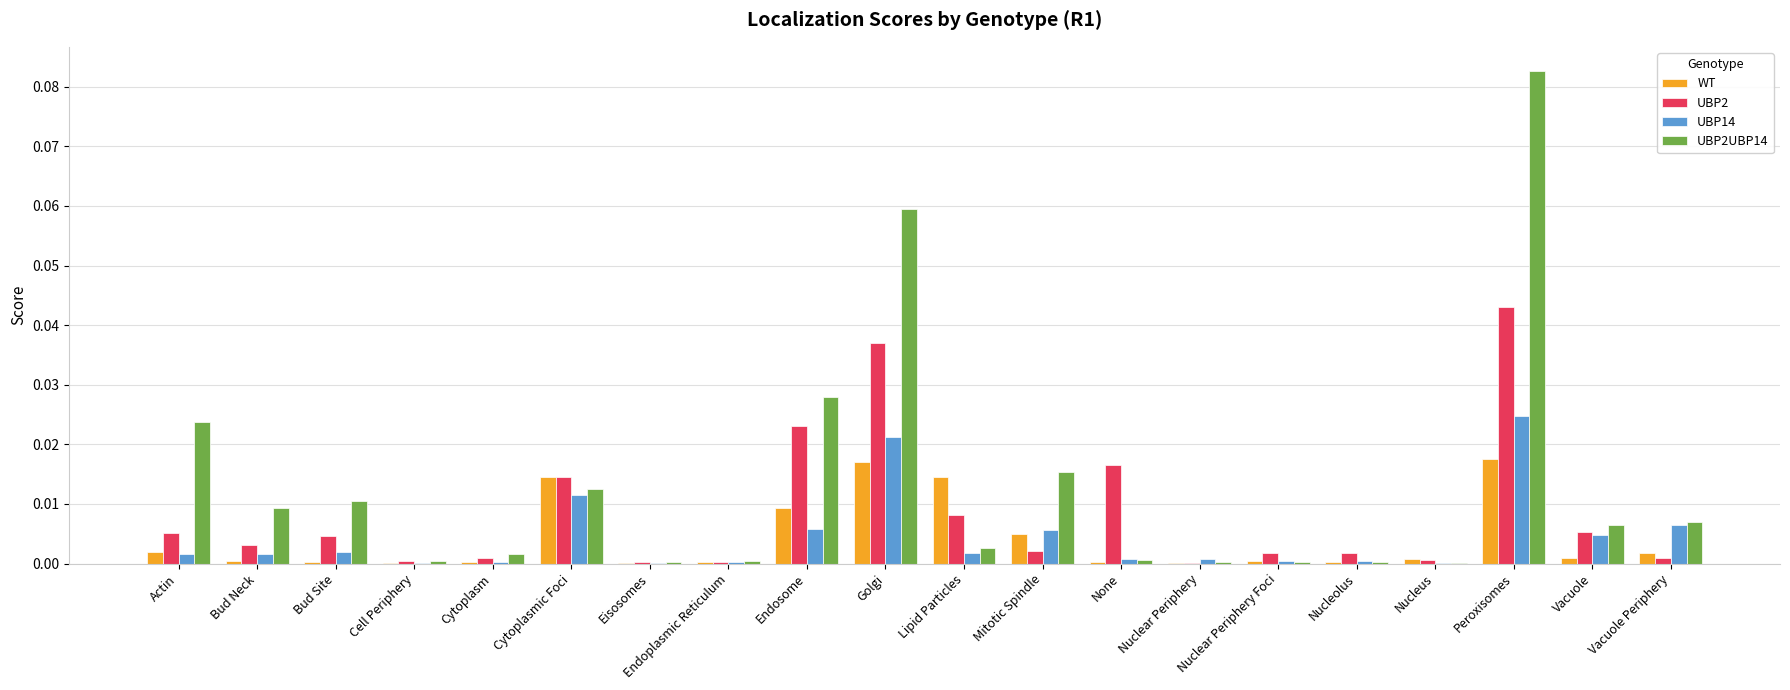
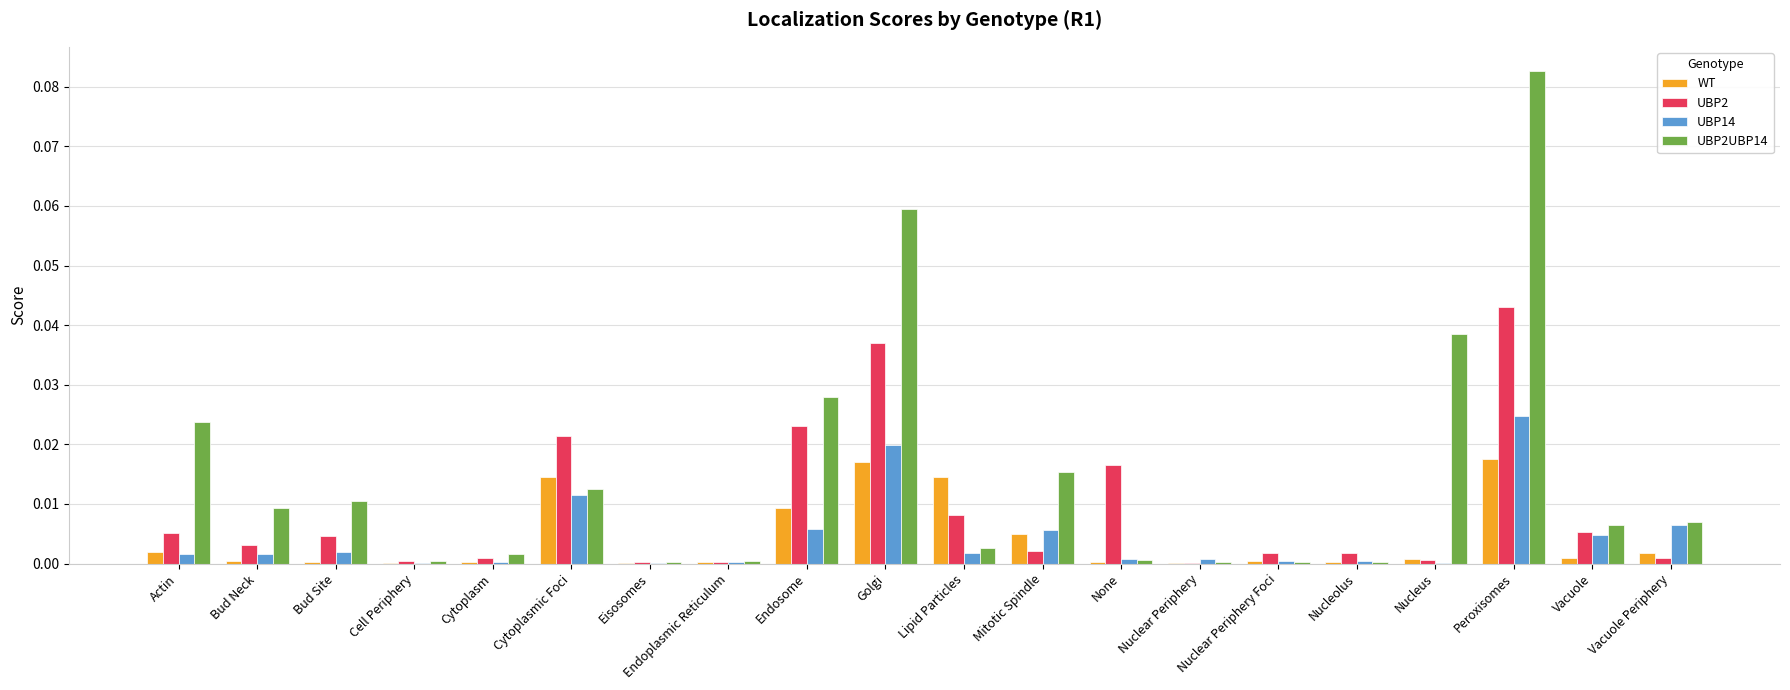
  {
    "WT": {
      "Actin": 0.002,
      "Bud Neck": 0.000,
      "Cytoplasmic Foci": 0.014,
      "Endosome": 0.009,
      "Golgi": 0.017,
      "Lipid Particles": 0.014,
      "Mitotic Spindle": 0.005,
      "Nucleus": 0.001,
      "Peroxisomes": 0.018,
      "Vacuole": 0.001,
      "Vacuole Periphery": 0.002
    },
    "UBP2": {
      "Actin": 0.005,
      "Bud Neck": 0.003,
      "Bud Site": 0.005,
      "Cytoplasm": 0.001,
-     "Cytoplasmic Foci": 0.015,
+     "Cytoplasmic Foci": 0.021,
      "Endosome": 0.023,
      "Golgi": 0.037,
      "Lipid Particles": 0.008,
      "Mitotic Spindle": 0.002,
      "None": 0.016,
      "Nuclear Periphery Foci": 0.002,
      "Nucleolus": 0.002,
      "Nucleus": 0.001,
      "Peroxisomes": 0.043,
      "Vacuole": 0.005,
      "Vacuole Periphery": 0.001
    },
    "UBP14": {
      "Actin": 0.002,
      "Bud Neck": 0.002,
      "Bud Site": 0.002,
      "Cytoplasmic Foci": 0.012,
      "Endosome": 0.006,
-     "Golgi": 0.021,
+     "Golgi": 0.020,
      "Lipid Particles": 0.002,
      "Mitotic Spindle": 0.006,
      "None": 0.001,
      "Nuclear Periphery": 0.001,
      "Nuclear Periphery Foci": 0.000,
      "Peroxisomes": 0.025,
      "Vacuole": 0.005,
      "Vacuole Periphery": 0.006
    },
    "UBP2UBP14": {
      "Actin": 0.024,
      "Bud Neck": 0.009,
      "Bud Site": 0.010,
      "Cell Periphery": 0.000,
      "Cytoplasm": 0.002,
      "Cytoplasmic Foci": 0.013,
      "Endosome": 0.028,
      "Golgi": 0.059,
      "Lipid Particles": 0.003,
      "Mitotic Spindle": 0.015,
      "None": 0.001,
-     "Nucleus": 0.000,
+     "Nucleus": 0.039,
      "Peroxisomes": 0.083,
      "Vacuole": 0.006,
      "Vacuole Periphery": 0.007
    }
  }
